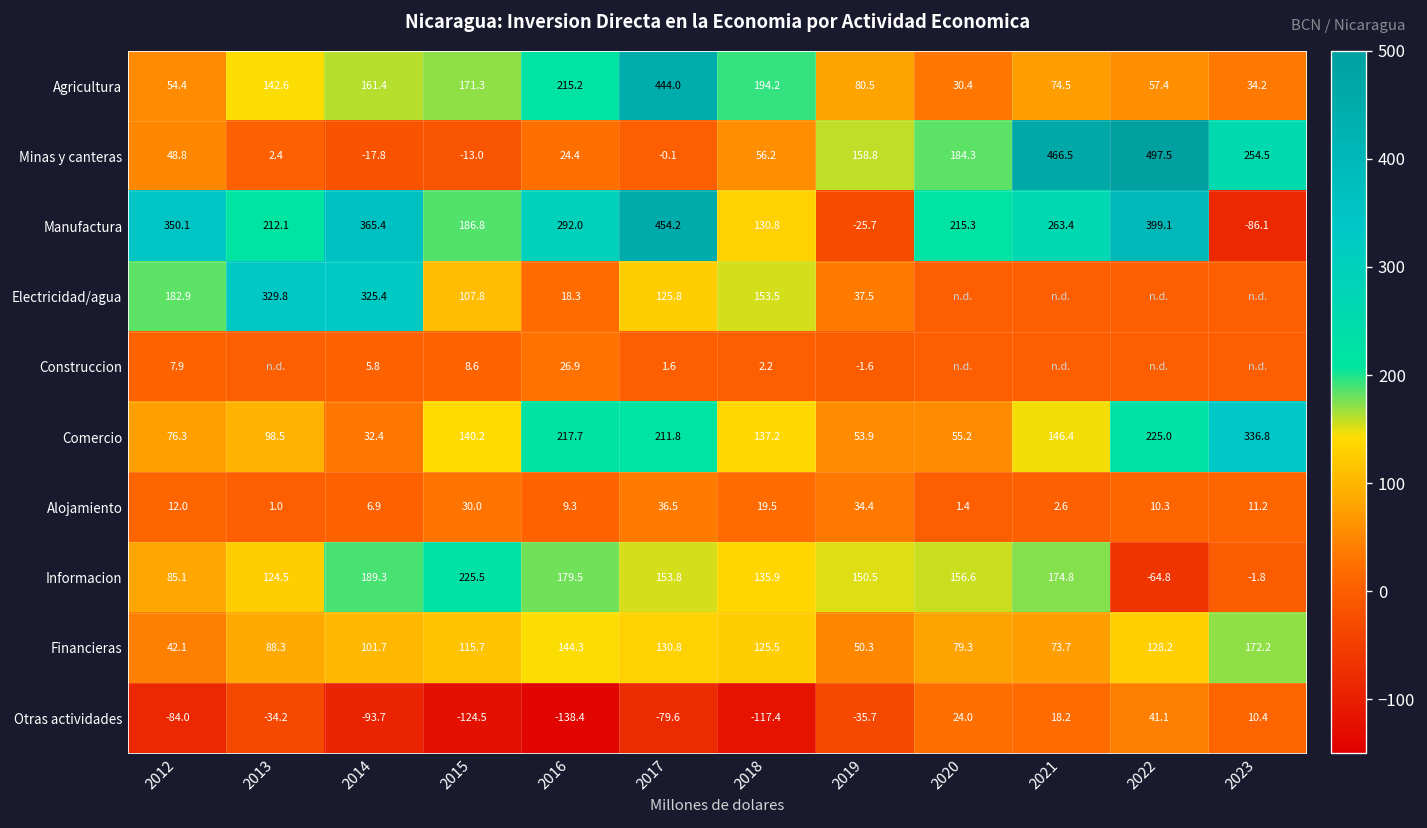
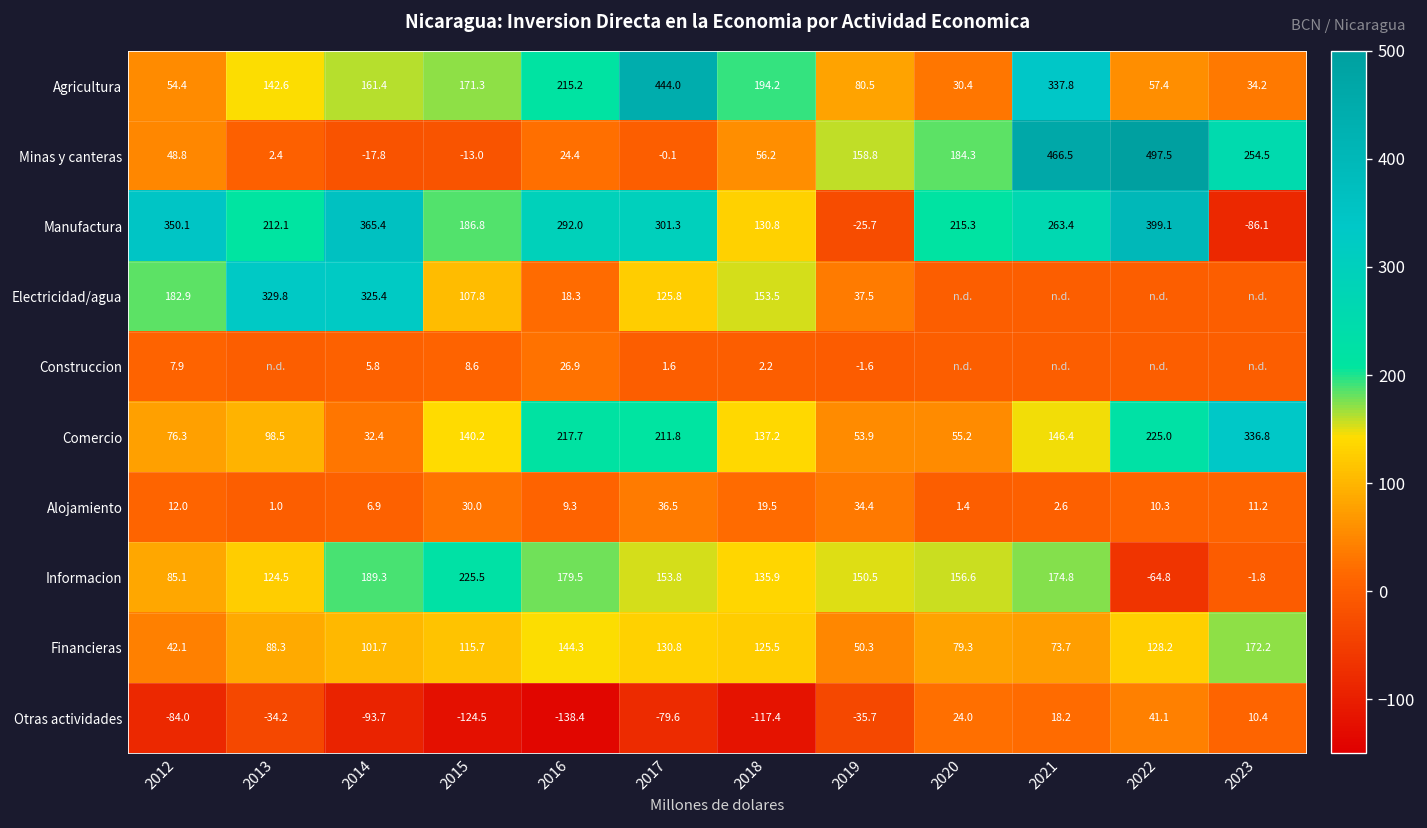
  {
    "Agricultura": {
      "2012": 54.4,
      "2013": 142.6,
      "2014": 161.4,
      "2015": 171.3,
      "2016": 215.2,
      "2017": 444.0,
      "2018": 194.2,
      "2019": 80.5,
      "2020": 30.4,
-     "2021": 74.5,
+     "2021": 337.8,
      "2022": 57.4,
      "2023": 34.2
    },
    "Minas y canteras": {
      "2012": 48.8,
      "2013": 2.4,
      "2014": -17.8,
      "2015": -13.0,
      "2016": 24.4,
      "2017": -0.1,
      "2018": 56.2,
      "2019": 158.8,
      "2020": 184.3,
      "2021": 466.5,
      "2022": 497.5,
      "2023": 254.5
    },
    "Manufactura": {
      "2012": 350.1,
      "2013": 212.1,
      "2014": 365.4,
      "2015": 186.8,
      "2016": 292.0,
-     "2017": 454.2,
+     "2017": 301.3,
      "2018": 130.8,
      "2019": -25.7,
      "2020": 215.3,
      "2021": 263.4,
      "2022": 399.1,
      "2023": -86.1
    },
    "Electricidad/agua": {
      "2012": 182.9,
      "2013": 329.8,
      "2014": 325.4,
      "2015": 107.8,
      "2016": 18.3,
      "2017": 125.8,
      "2018": 153.5,
      "2019": 37.5
    },
    "Construccion": {
      "2012": 7.9,
      "2014": 5.8,
      "2015": 8.6,
      "2016": 26.9,
      "2017": 1.6,
      "2018": 2.2,
      "2019": -1.6
    },
    "Comercio": {
      "2012": 76.3,
      "2013": 98.5,
      "2014": 32.4,
      "2015": 140.2,
      "2016": 217.7,
      "2017": 211.8,
      "2018": 137.2,
      "2019": 53.9,
      "2020": 55.2,
      "2021": 146.4,
      "2022": 225.0,
      "2023": 336.8
    },
    "Alojamiento": {
      "2012": 12.0,
      "2013": 1.0,
      "2014": 6.9,
      "2015": 30.0,
      "2016": 9.3,
      "2017": 36.5,
      "2018": 19.5,
      "2019": 34.4,
      "2020": 1.4,
      "2021": 2.6,
      "2022": 10.3,
      "2023": 11.2
    },
    "Informacion": {
      "2012": 85.1,
      "2013": 124.5,
      "2014": 189.3,
      "2015": 225.5,
      "2016": 179.5,
      "2017": 153.8,
      "2018": 135.9,
      "2019": 150.5,
      "2020": 156.6,
      "2021": 174.8,
      "2022": -64.8,
      "2023": -1.8
    },
    "Financieras": {
      "2012": 42.1,
      "2013": 88.3,
      "2014": 101.7,
      "2015": 115.7,
      "2016": 144.3,
      "2017": 130.8,
      "2018": 125.5,
      "2019": 50.3,
      "2020": 79.3,
      "2021": 73.7,
      "2022": 128.2,
      "2023": 172.2
    },
    "Otras actividades": {
      "2012": -84.0,
      "2013": -34.2,
      "2014": -93.7,
      "2015": -124.5,
      "2016": -138.4,
      "2017": -79.6,
      "2018": -117.4,
      "2019": -35.7,
      "2020": 24.0,
      "2021": 18.2,
      "2022": 41.1,
      "2023": 10.4
    }
  }
